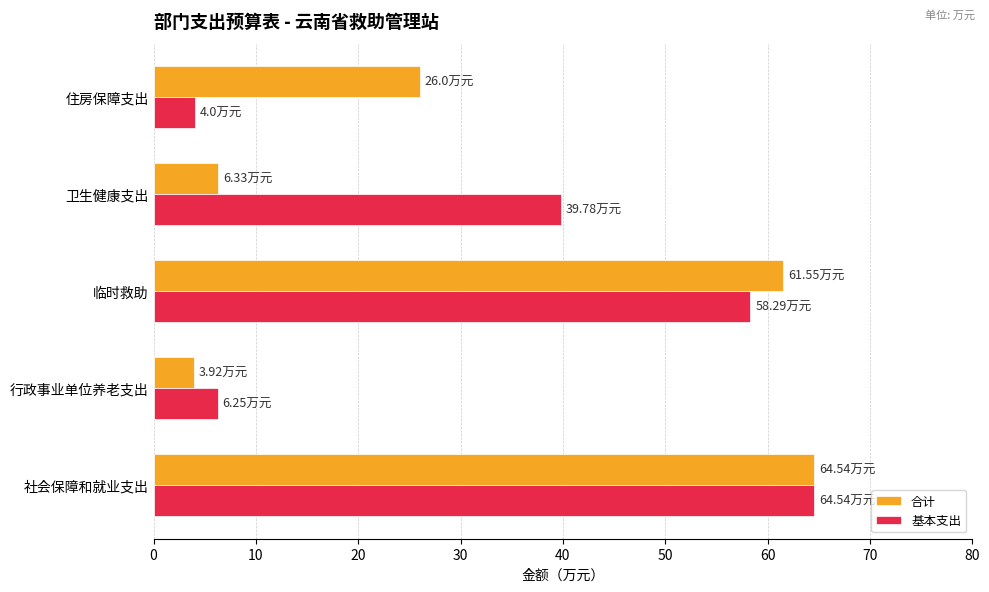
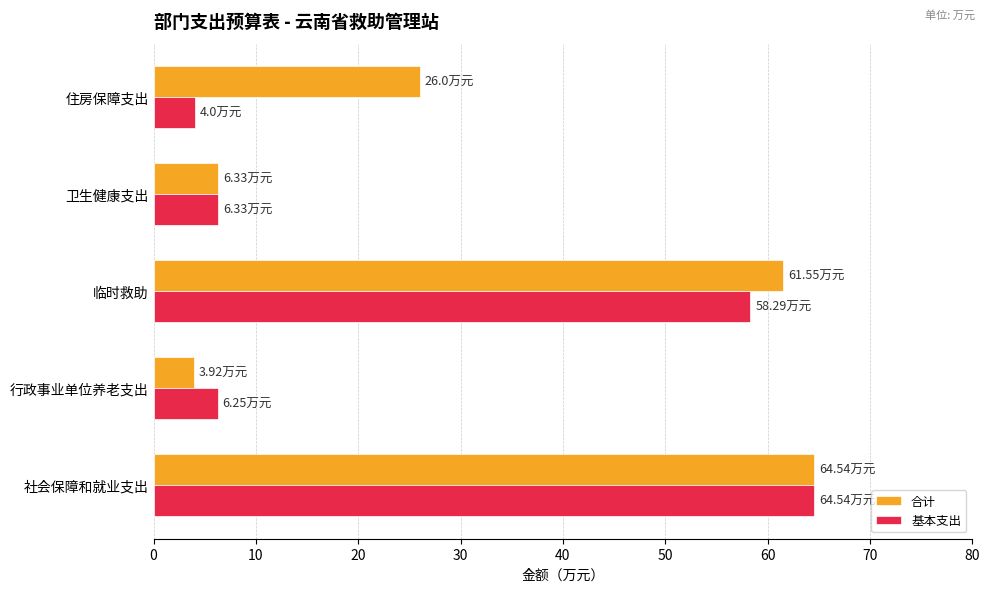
  {
    "合计": {
      "住房保障支出": 26.0,
      "卫生健康支出": 6.33,
      "临时救助": 61.55,
      "行政事业单位养老支出": 3.92,
      "社会保障和就业支出": 64.54
    },
    "基本支出": {
      "住房保障支出": 4.0,
-     "卫生健康支出": 39.78,
+     "卫生健康支出": 6.33,
      "临时救助": 58.29,
      "行政事业单位养老支出": 6.25
    }
  }
